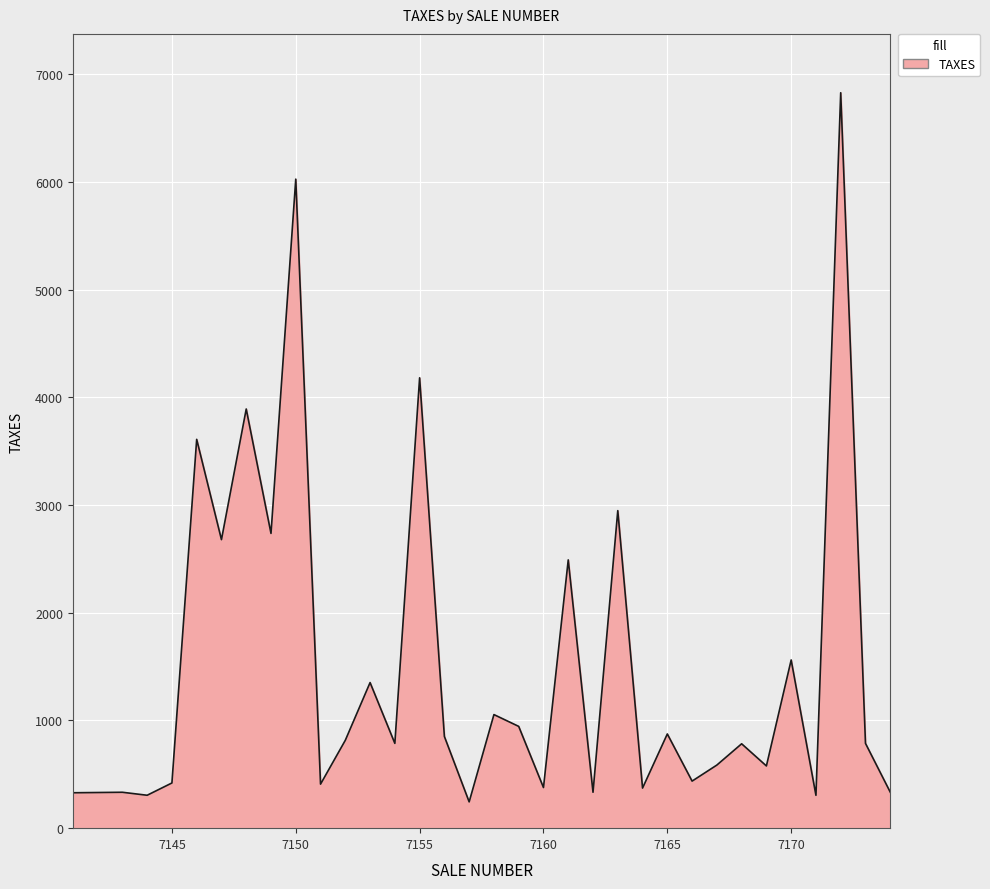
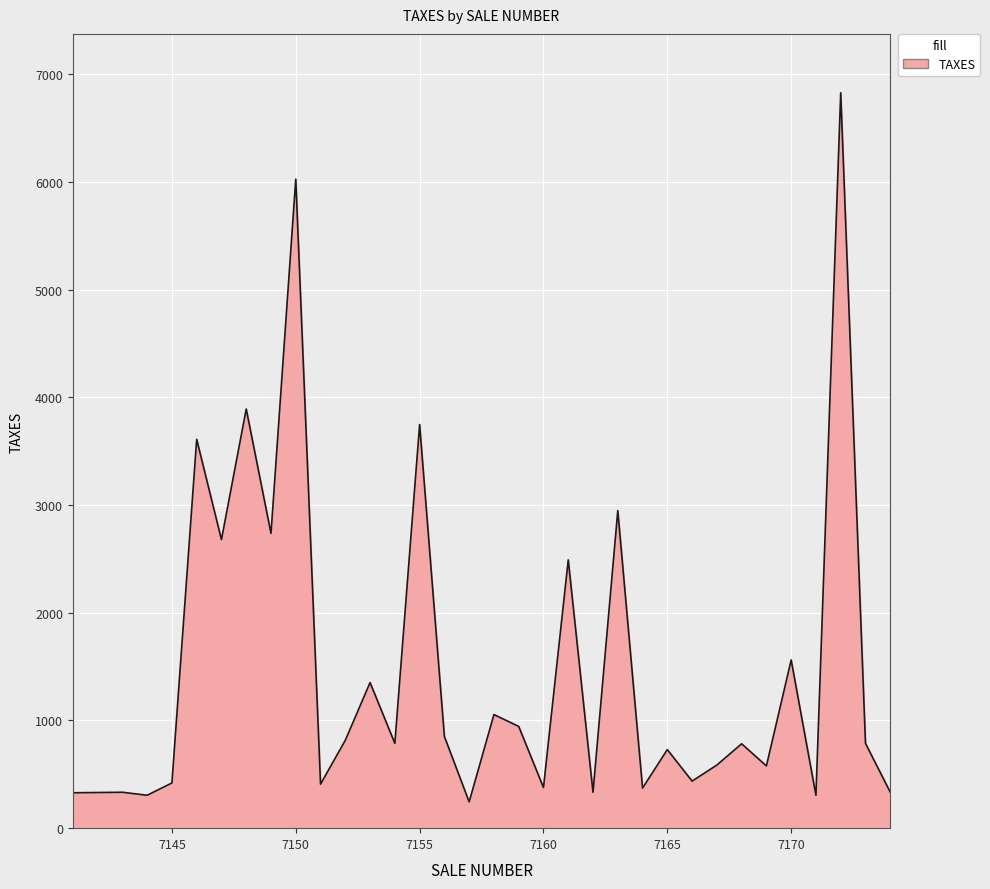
  {
    "7145": 420,
    "7150": 6030,
-   "7155": 4180,
+   "7155": 3750,
    "7160": 380,
-   "7165": 870,
+   "7165": 730,
    "7170": 1560
  }
